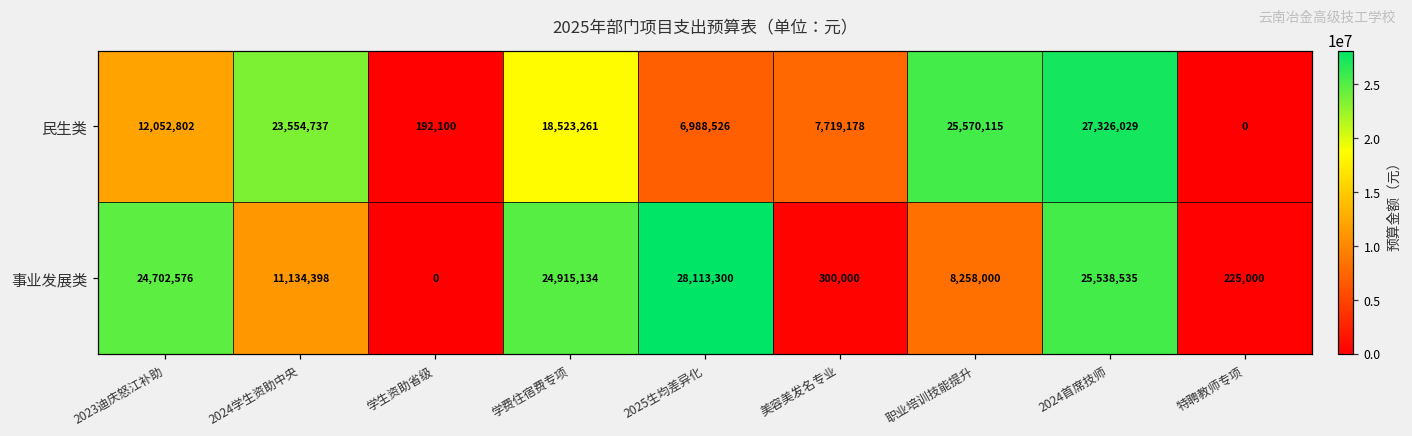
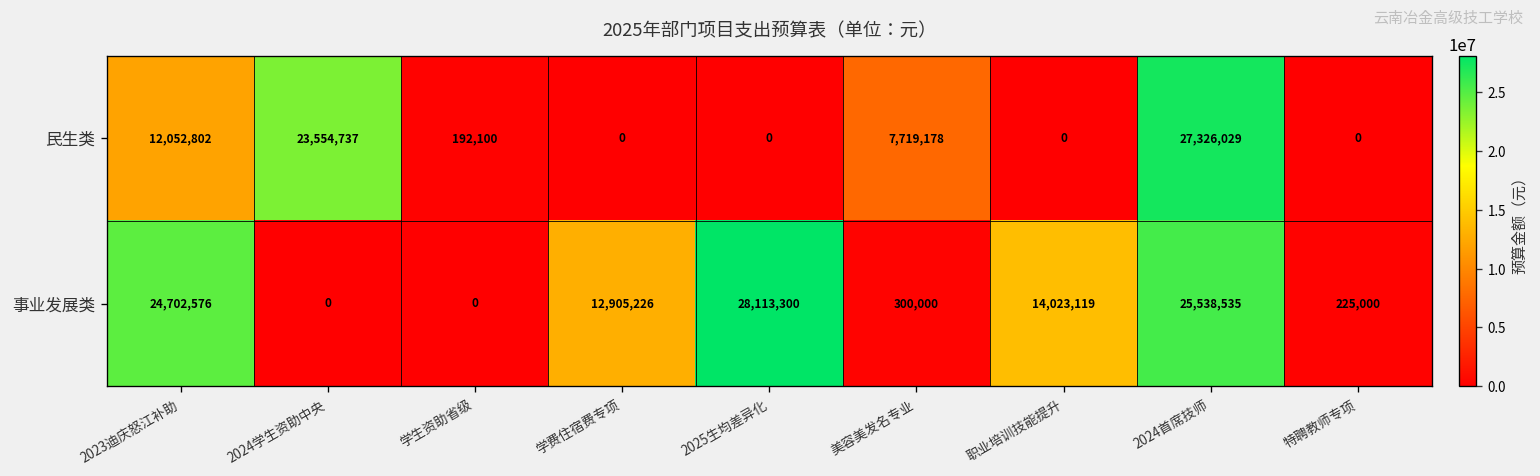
  {
    "民生类": {
      "2023迪庆怒江补助": "12,052,802",
      "2024学生资助中央": "23,554,737",
      "学生资助省级": "192,100",
-     "学费住宿费专项": "18,523,261",
-     "2025生均差异化": "6,988,526",
+     "学费住宿费专项": "0",
+     "2025生均差异化": "0",
      "美容美发名专业": "7,719,178",
-     "职业培训技能提升": "25,570,115",
+     "职业培训技能提升": "0",
      "2024首席技师": "27,326,029",
      "特聘教师专项": "0"
    },
    "事业发展类": {
      "2023迪庆怒江补助": "24,702,576",
-     "2024学生资助中央": "11,134,398",
+     "2024学生资助中央": "0",
      "学生资助省级": "0",
-     "学费住宿费专项": "24,915,134",
+     "学费住宿费专项": "12,905,226",
      "2025生均差异化": "28,113,300",
      "美容美发名专业": "300,000",
-     "职业培训技能提升": "8,258,000",
+     "职业培训技能提升": "14,023,119",
      "2024首席技师": "25,538,535",
      "特聘教师专项": "225,000"
    }
  }
